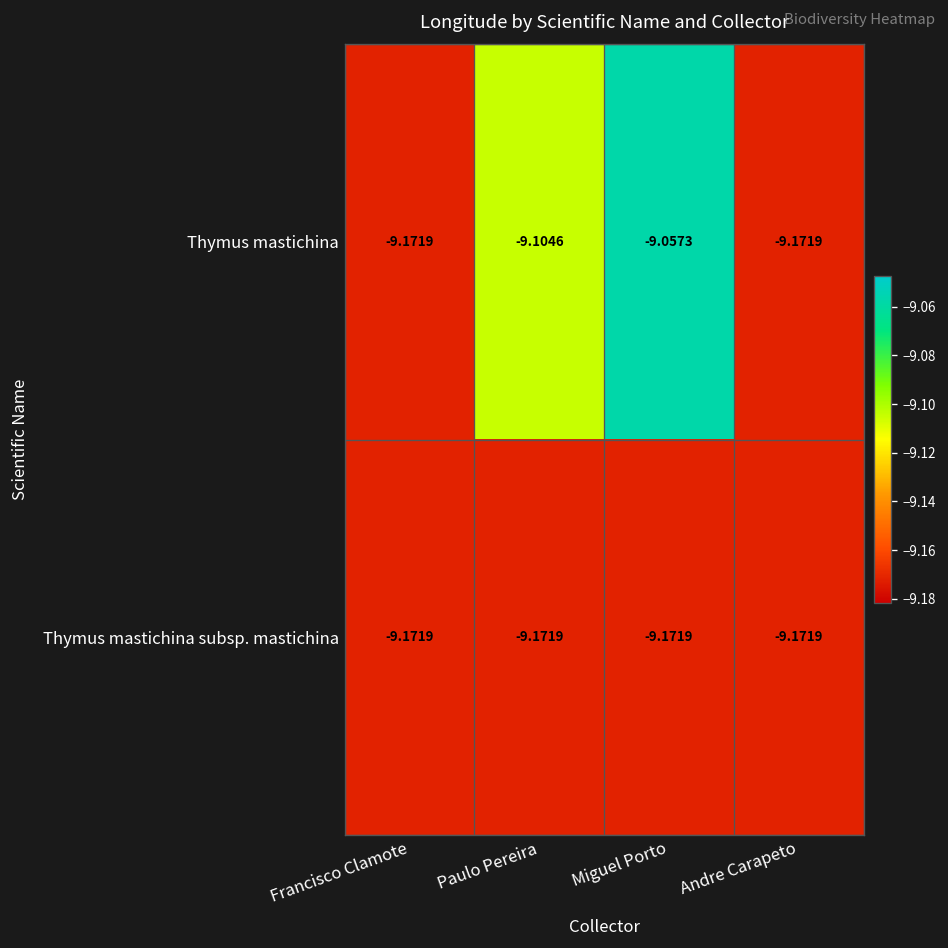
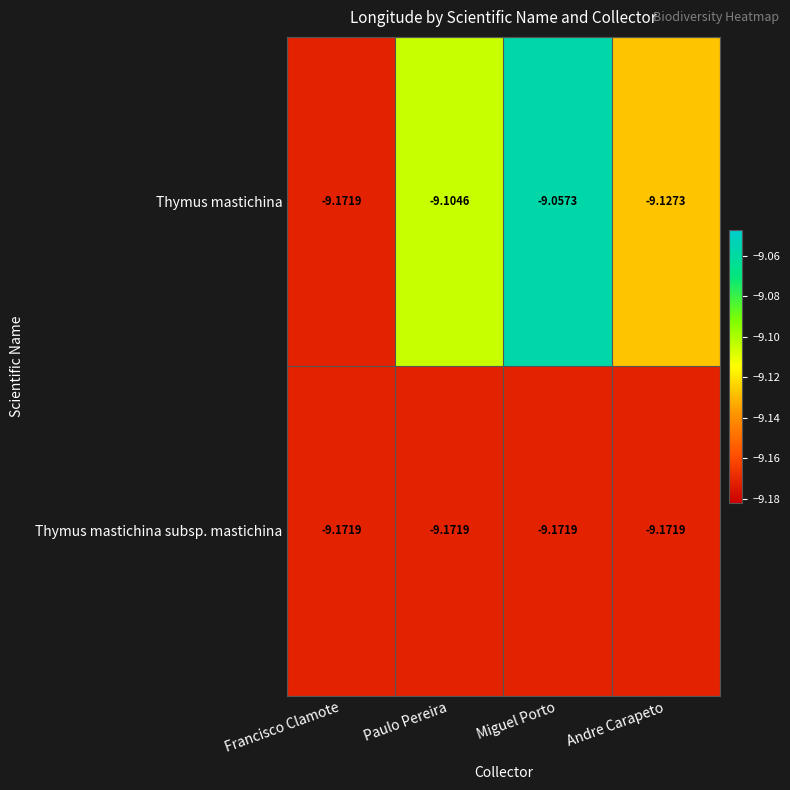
  {
    "Thymus mastichina": {
      "Francisco Clamote": -9.1719,
      "Paulo Pereira": -9.1046,
      "Miguel Porto": -9.0573,
-     "Andre Carapeto": -9.1719
+     "Andre Carapeto": -9.1273
    },
    "Thymus mastichina subsp. mastichina": {
      "Francisco Clamote": -9.1719,
      "Paulo Pereira": -9.1719,
      "Miguel Porto": -9.1719,
      "Andre Carapeto": -9.1719
    }
  }
